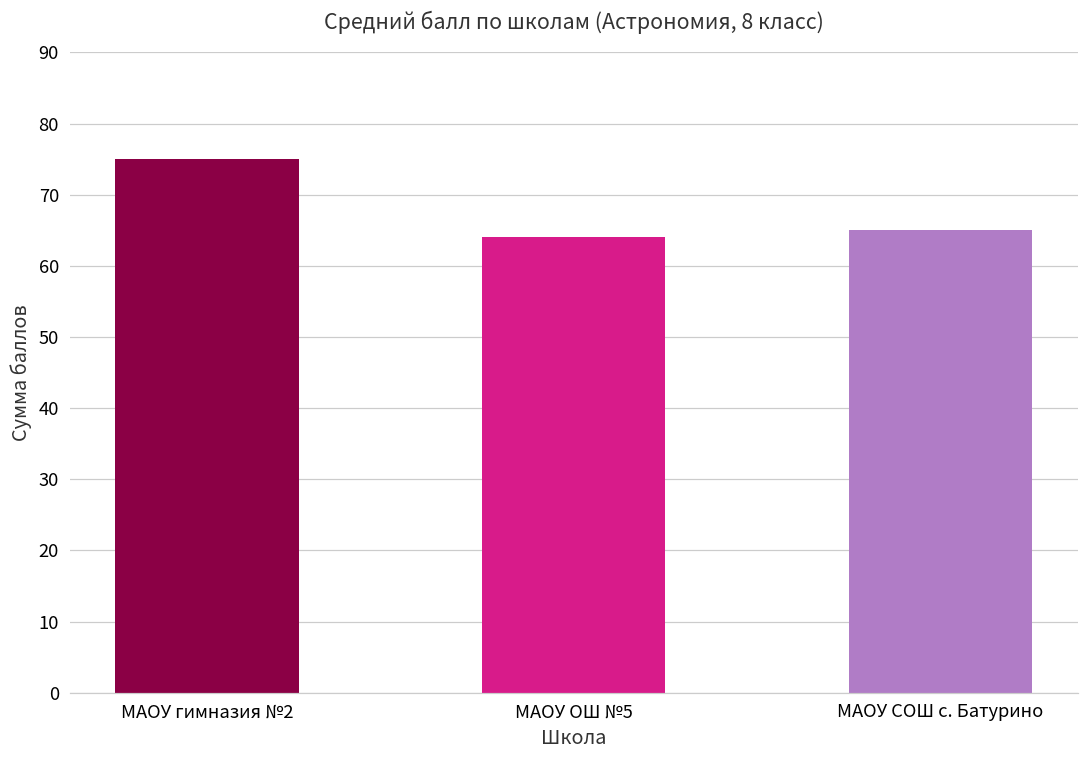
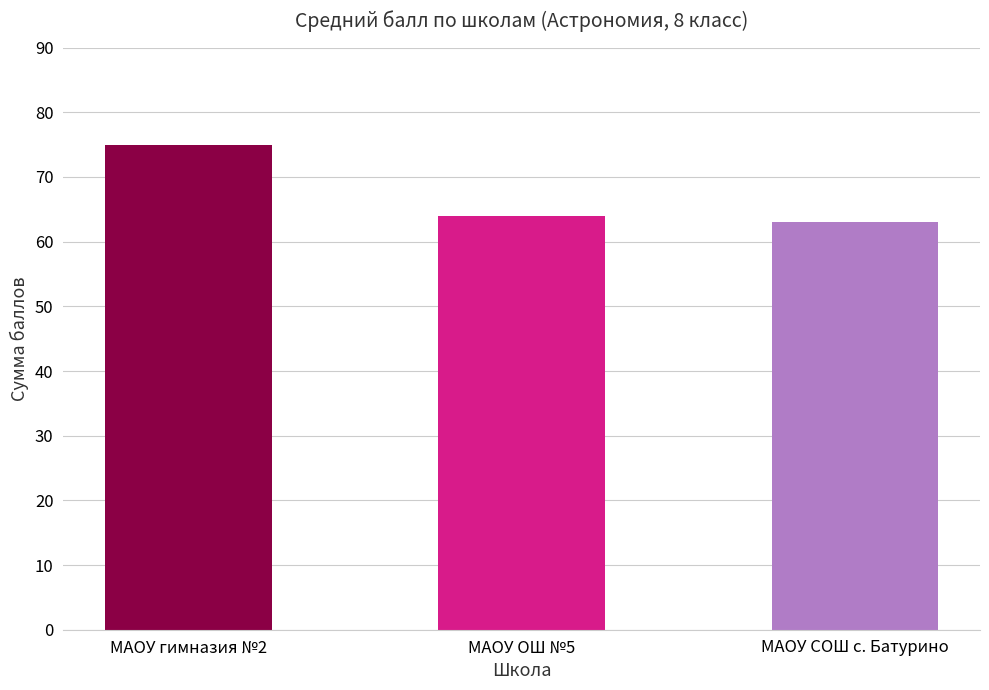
  {
    "МАОУ гимназия №2": 75,
    "МАОУ ОШ №5": 64,
-   "МАОУ СОШ с. Батурино": 65
+   "МАОУ СОШ с. Батурино": 63
  }
